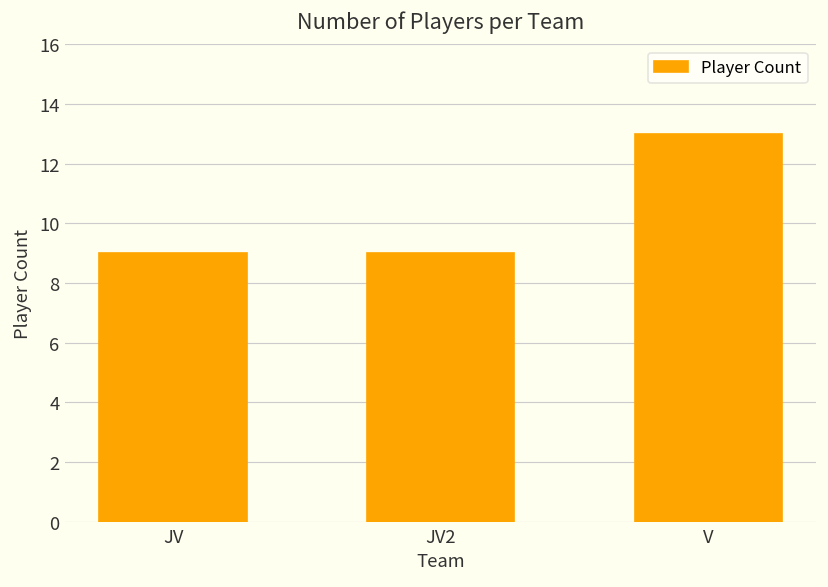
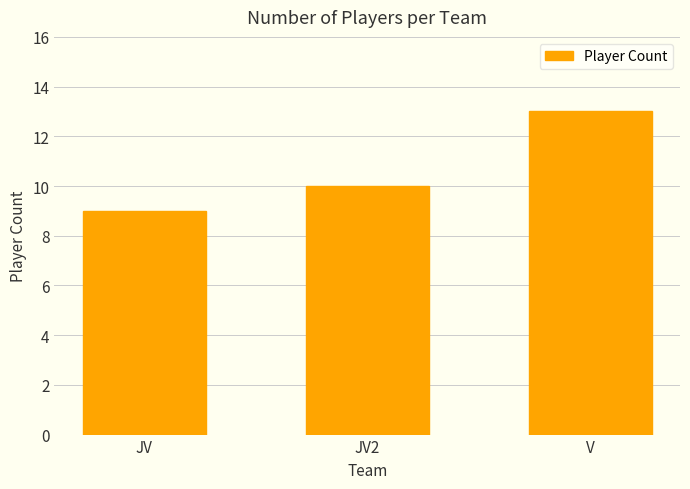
  {
    "JV": 9,
-   "JV2": 9,
+   "JV2": 10,
    "V": 13
  }
